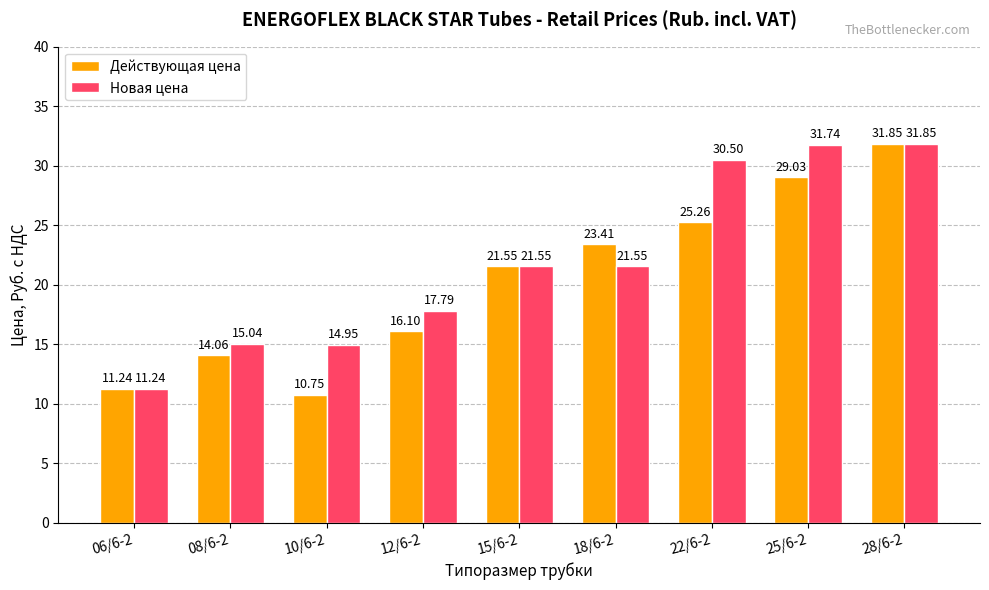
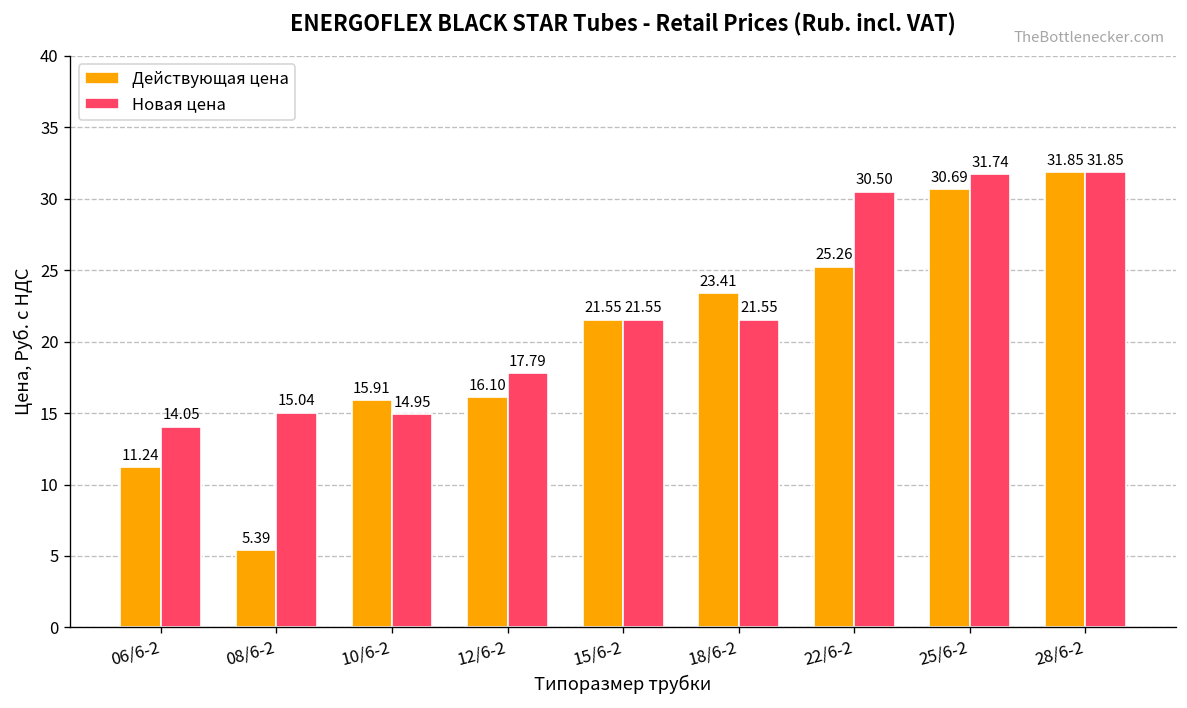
  {
    "Действующая цена": {
      "06/6-2": 11.24,
-     "08/6-2": 14.06,
-     "10/6-2": 10.75,
+     "08/6-2": 5.39,
+     "10/6-2": 15.91,
      "12/6-2": 16.10,
      "15/6-2": 21.55,
      "18/6-2": 23.41,
      "22/6-2": 25.26,
-     "25/6-2": 29.03,
+     "25/6-2": 30.69,
      "28/6-2": 31.85
    },
    "Новая цена": {
-     "06/6-2": 11.24,
+     "06/6-2": 14.05,
      "08/6-2": 15.04,
      "10/6-2": 14.95,
      "12/6-2": 17.79,
      "15/6-2": 21.55,
      "18/6-2": 21.55,
      "22/6-2": 30.50,
      "25/6-2": 31.74,
      "28/6-2": 31.85
    }
  }
